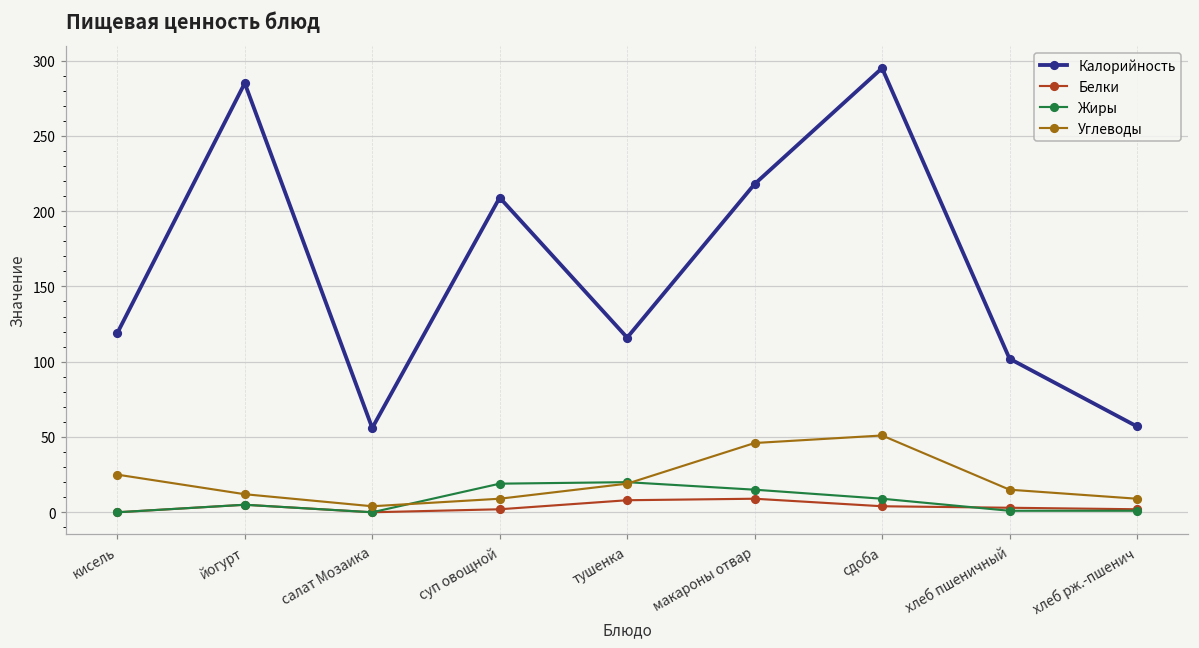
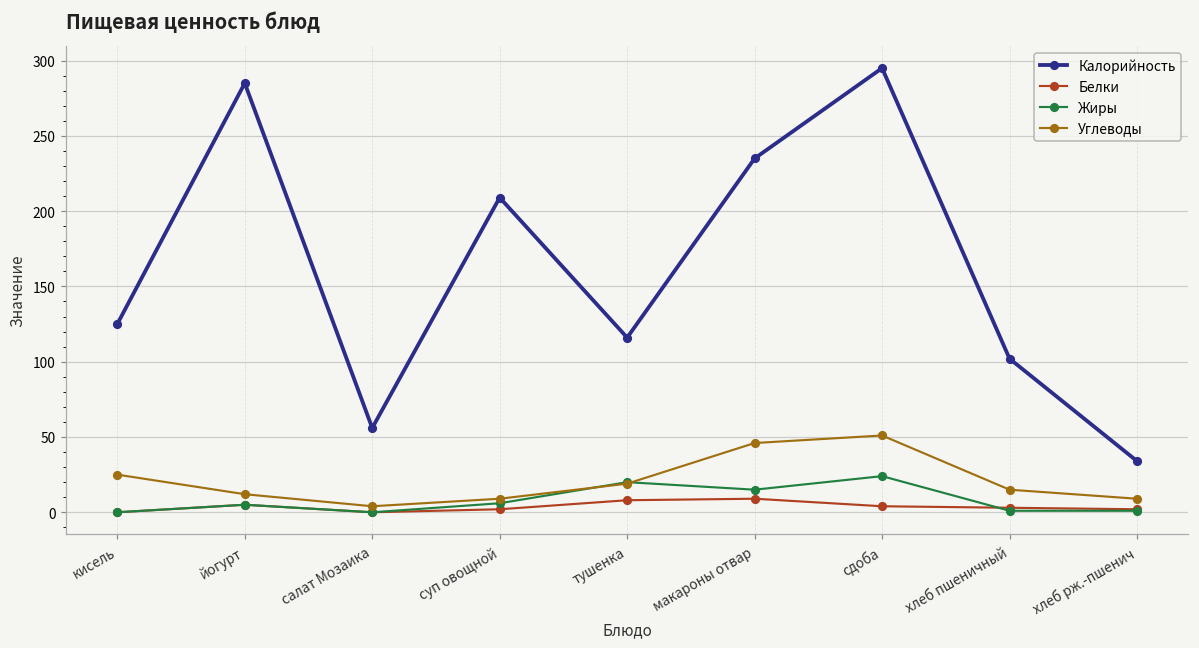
  {
    "Калорийность": {
-     "кисель": 119,
+     "кисель": 125,
      "йогурт": 285,
      "салат Мозаика": 56,
      "суп овощной": 209,
      "тушенка": 116,
-     "макароны отвар": 218,
+     "макароны отвар": 235,
      "сдоба": 295,
      "хлеб пшеничный": 102,
-     "хлеб рж.-пшенич": 57
+     "хлеб рж.-пшенич": 34
    },
    "Жиры": {
-     "суп овощной": 19,
+     "суп овощной": 6,
      "макароны отвар": 15,
-     "сдоба": 9,
+     "сдоба": 24,
      "хлеб пшеничный": 1
    }
  }
